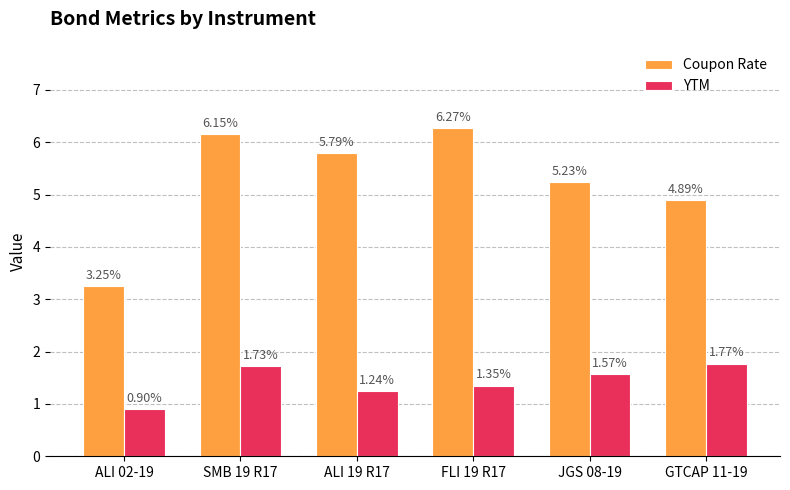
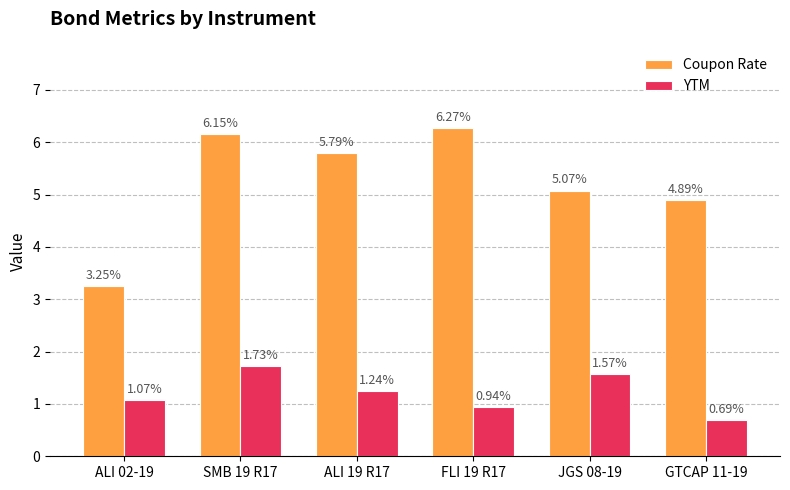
  {
    "Coupon Rate": {
      "ALI 02-19": "3.25%",
      "SMB 19 R17": "6.15%",
      "ALI 19 R17": "5.79%",
      "FLI 19 R17": "6.27%",
-     "JGS 08-19": "5.23%",
+     "JGS 08-19": "5.07%",
      "GTCAP 11-19": "4.89%"
    },
    "YTM": {
-     "ALI 02-19": "0.90%",
+     "ALI 02-19": "1.07%",
      "SMB 19 R17": "1.73%",
      "ALI 19 R17": "1.24%",
-     "FLI 19 R17": "1.35%",
+     "FLI 19 R17": "0.94%",
      "JGS 08-19": "1.57%",
-     "GTCAP 11-19": "1.77%"
+     "GTCAP 11-19": "0.69%"
    }
  }
